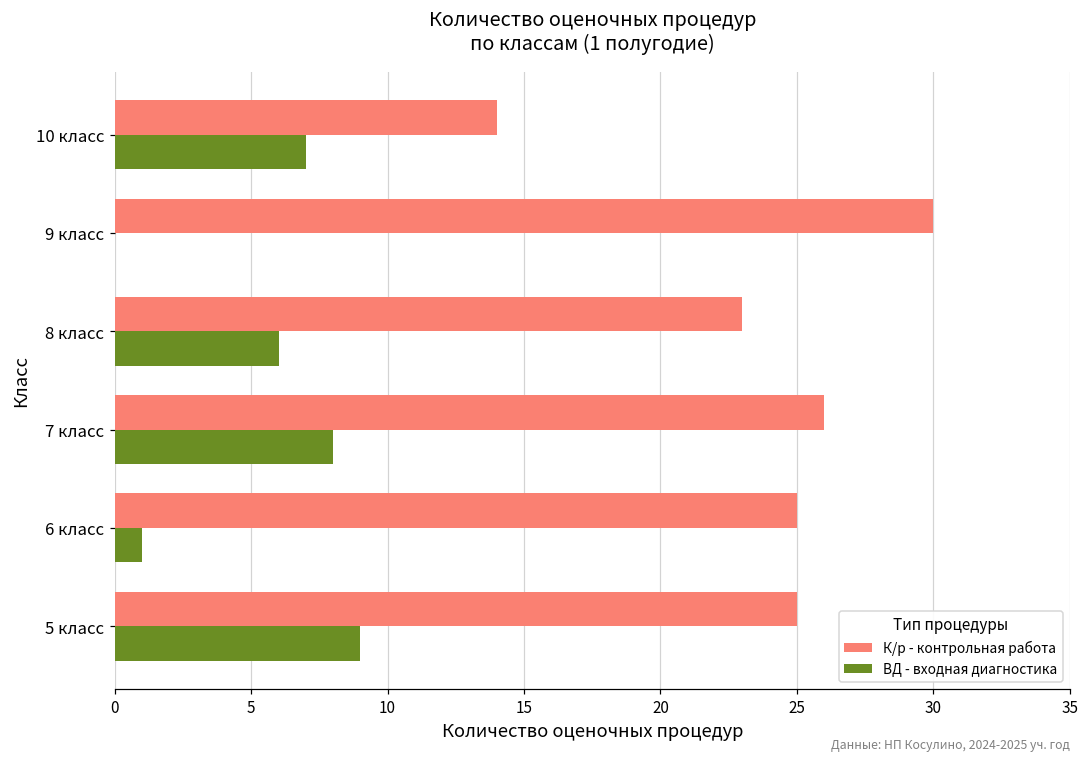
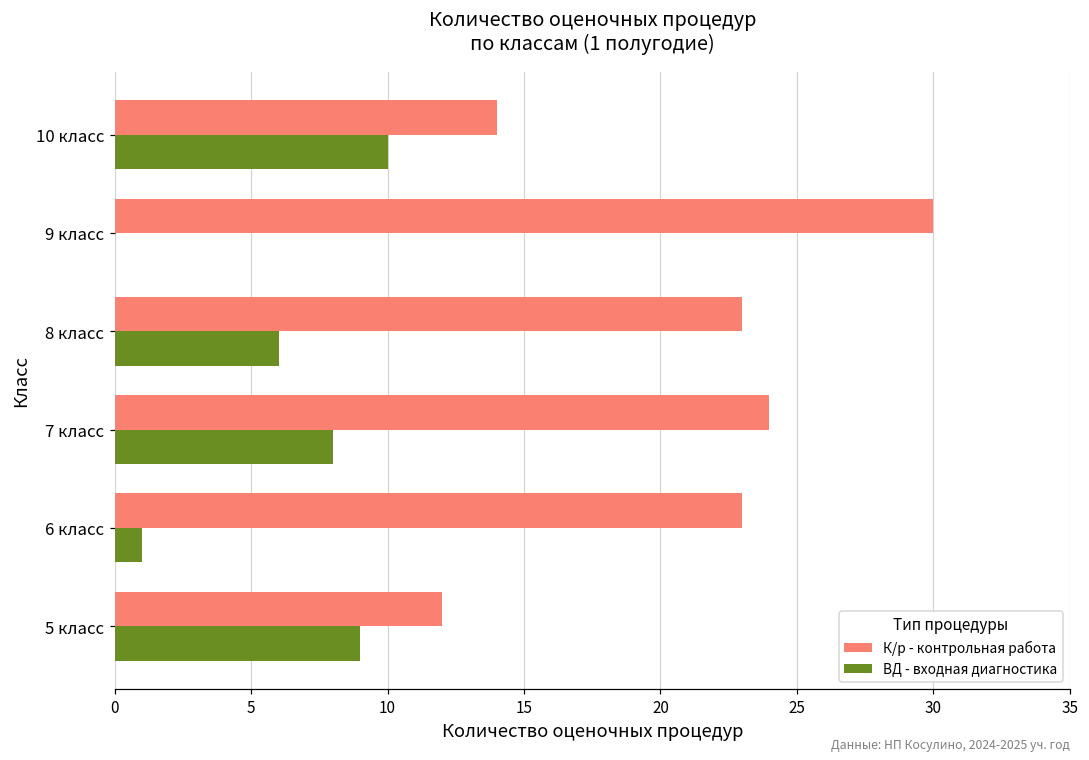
  {
    "К/р - контрольная работа": {
      "10 класс": 14,
      "9 класс": 30,
      "8 класс": 23,
-     "7 класс": 26,
-     "6 класс": 25,
-     "5 класс": 25
+     "7 класс": 24,
+     "6 класс": 23,
+     "5 класс": 12
    },
    "ВД - входная диагностика": {
-     "10 класс": 7,
+     "10 класс": 10,
      "9 класс": 0,
      "8 класс": 6,
      "7 класс": 8,
      "6 класс": 1,
      "5 класс": 9
    }
  }
